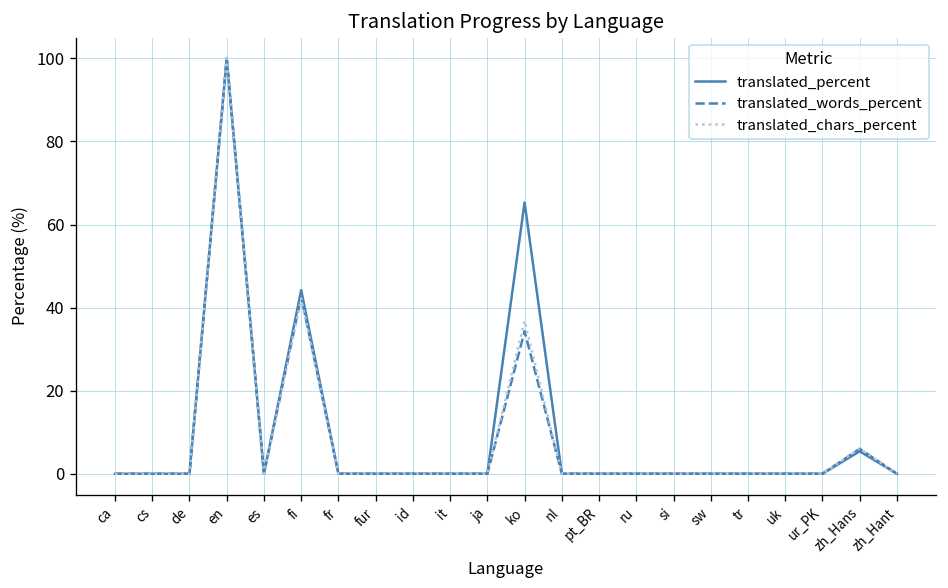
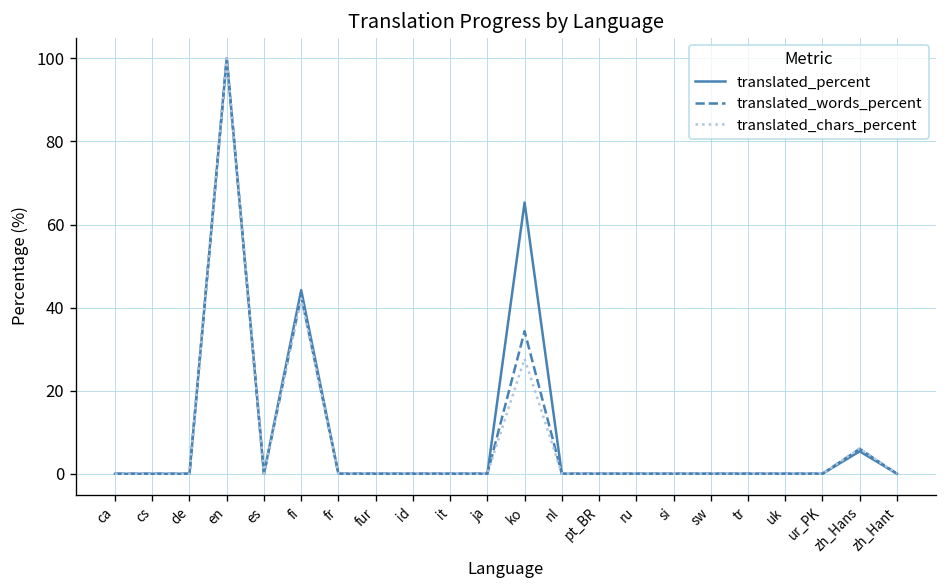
  {
    "translated_chars_percent": {
-     "ko": 37
+     "ko": 28
    }
  }
